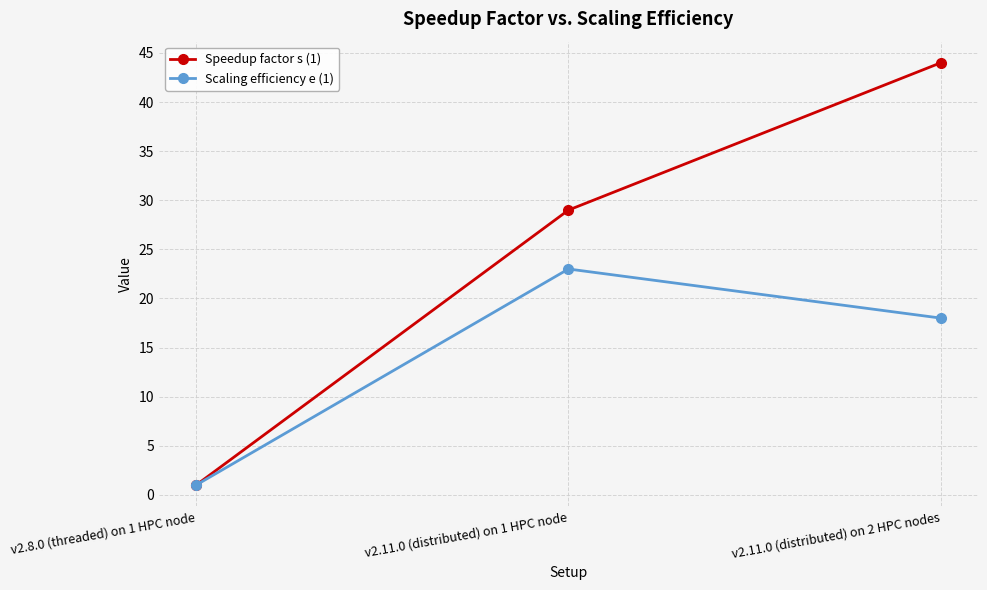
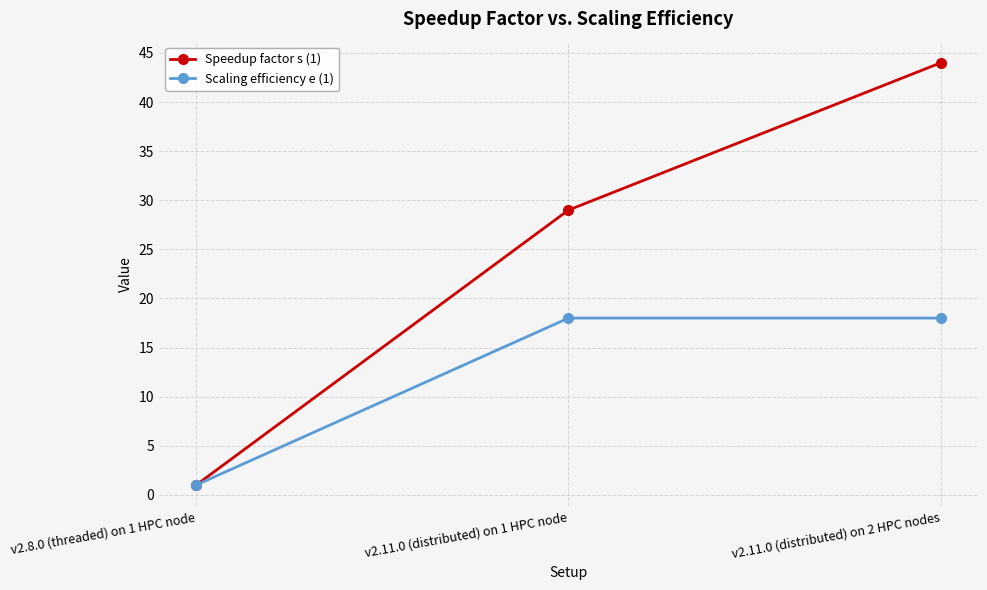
  {
    "Speedup factor s (1)": {
      "v2.11.0 (distributed) on 1 HPC node": 29,
      "v2.11.0 (distributed) on 2 HPC nodes": 44
    },
    "Scaling efficiency e (1)": {
-     "v2.11.0 (distributed) on 1 HPC node": 23,
+     "v2.11.0 (distributed) on 1 HPC node": 18,
      "v2.11.0 (distributed) on 2 HPC nodes": 18
    }
  }
